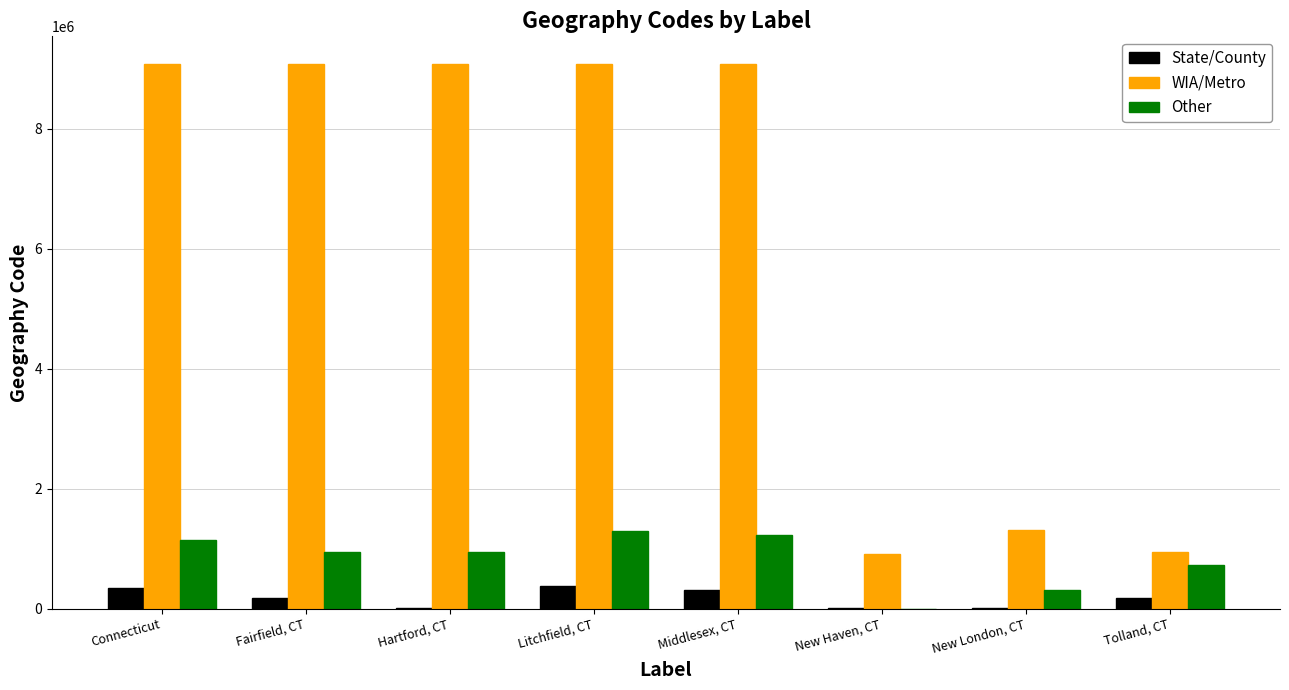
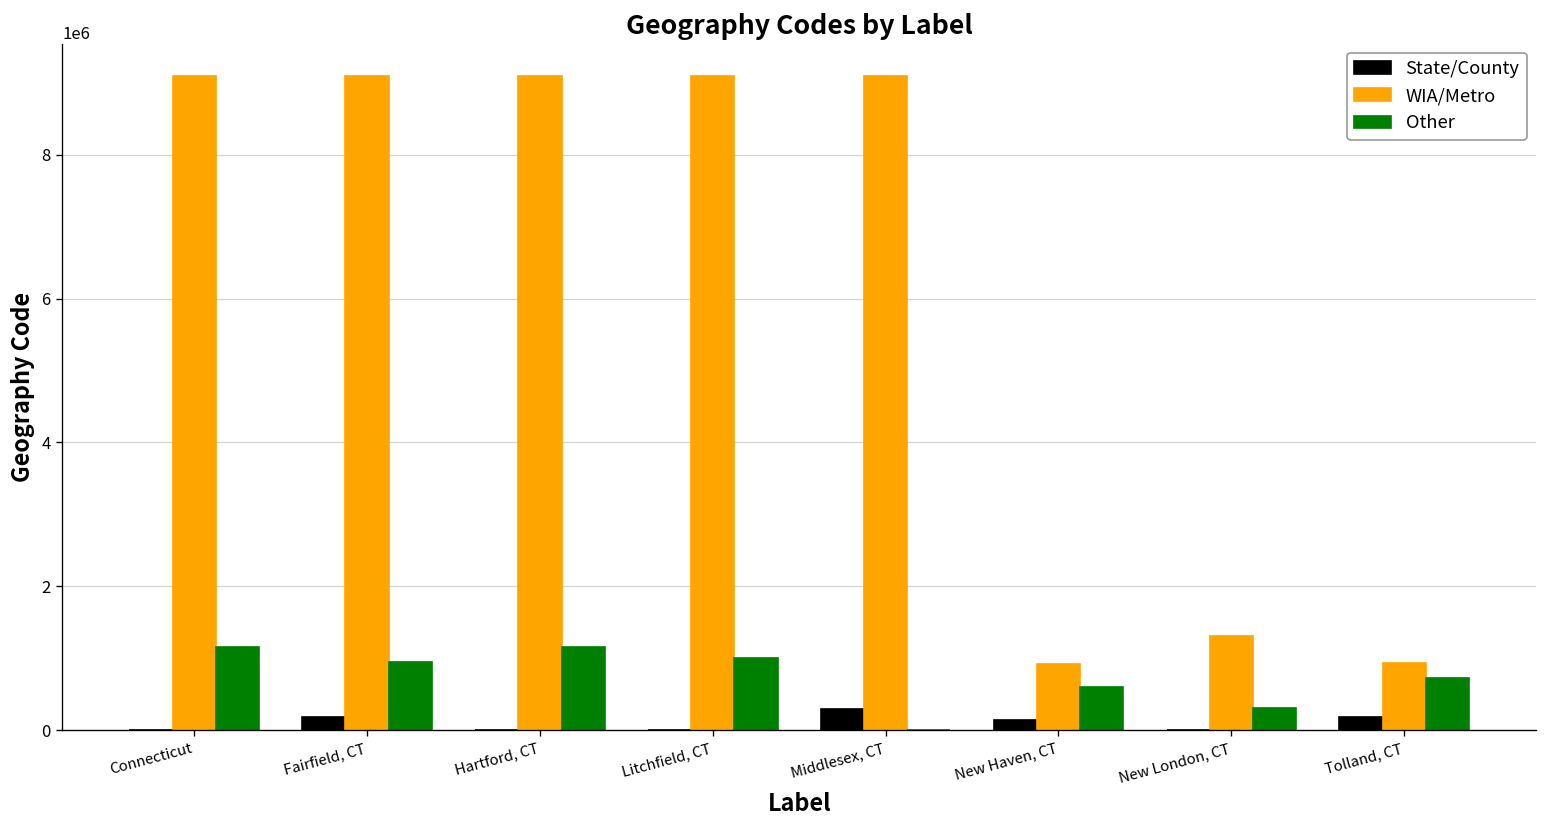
  {
    "State/County": {
-     "Connecticut": 300000,
+     "Connecticut": 0,
      "Fairfield, CT": 200000,
-     "Litchfield, CT": 400000,
+     "Litchfield, CT": 0,
      "Middlesex, CT": 300000,
-     "New Haven, CT": 0,
+     "New Haven, CT": 100000,
      "Tolland, CT": 200000
    },
    "WIA/Metro": {
      "Connecticut": 9100000,
      "Fairfield, CT": 9100000,
      "Hartford, CT": 9100000,
      "Litchfield, CT": 9100000,
      "Middlesex, CT": 9100000,
      "New Haven, CT": 900000,
      "New London, CT": 1300000,
      "Tolland, CT": 900000
    },
    "Other": {
      "Connecticut": 1200000,
      "Fairfield, CT": 900000,
-     "Hartford, CT": 900000,
-     "Litchfield, CT": 1300000,
-     "Middlesex, CT": 1200000,
-     "New Haven, CT": 0,
+     "Hartford, CT": 1200000,
+     "Litchfield, CT": 1000000,
+     "Middlesex, CT": 0,
+     "New Haven, CT": 600000,
      "New London, CT": 300000,
      "Tolland, CT": 700000
    }
  }
